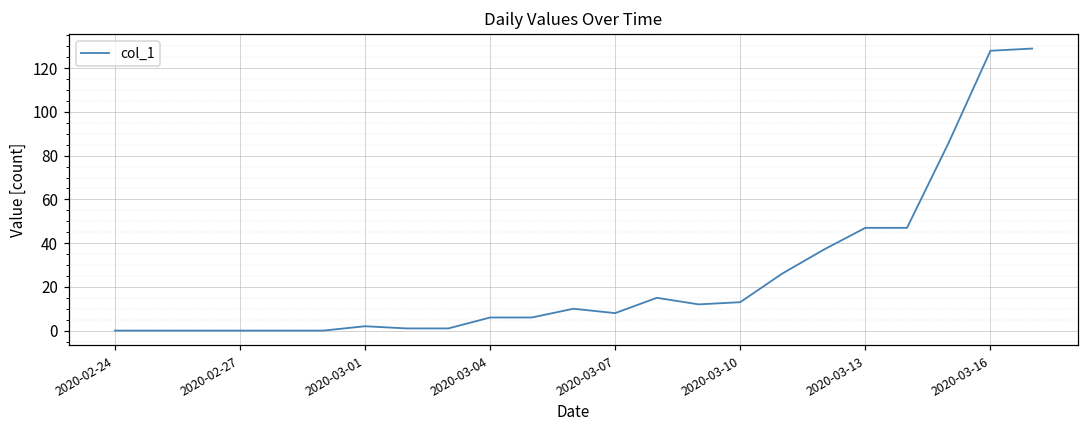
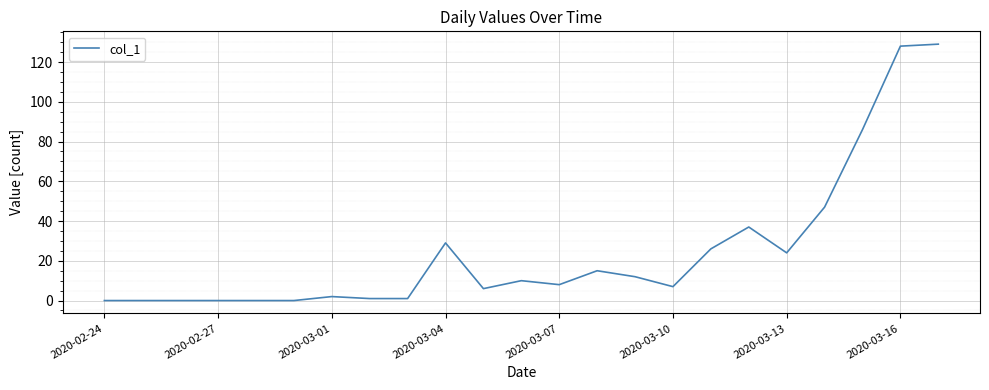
  {
    "2020-02-24": 0,
    "2020-02-27": 0,
    "2020-03-01": 2,
-   "2020-03-04": 6,
+   "2020-03-04": 29,
    "2020-03-07": 8,
-   "2020-03-10": 13,
-   "2020-03-13": 47,
+   "2020-03-10": 7,
+   "2020-03-13": 24,
    "2020-03-16": 128
  }
